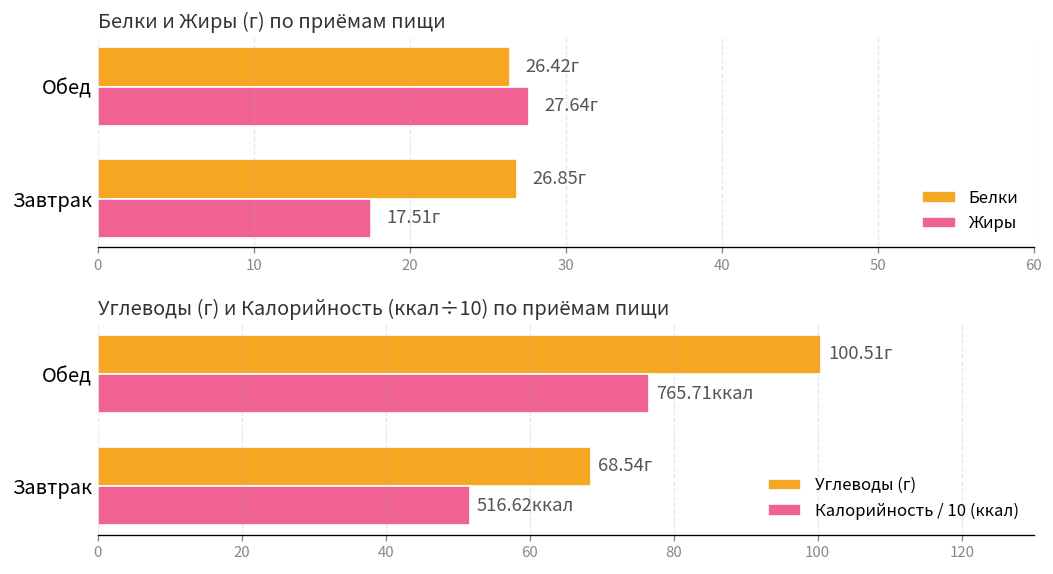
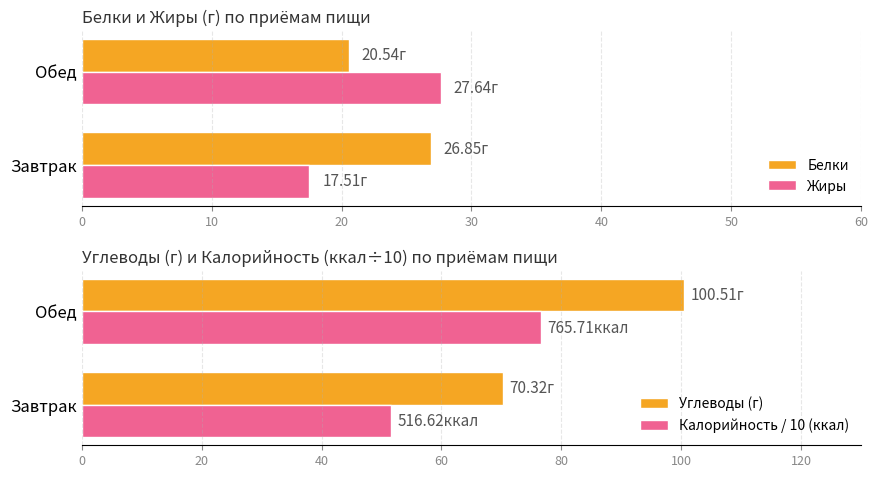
  {
    "Белки и Жиры (г) по приёмам пищи": {
      "Белки": {
-       "Обед": "26.42г",
+       "Обед": "20.54г",
        "Завтрак": "26.85г"
      },
      "Жиры": {
        "Обед": "27.64г",
        "Завтрак": "17.51г"
      }
    },
    "Углеводы (г) и Калорийность (ккал÷10) по приёмам пищи": {
      "Углеводы (г)": {
        "Обед": "100.51г",
-       "Завтрак": "68.54г"
+       "Завтрак": "70.32г"
      }
    }
  }
